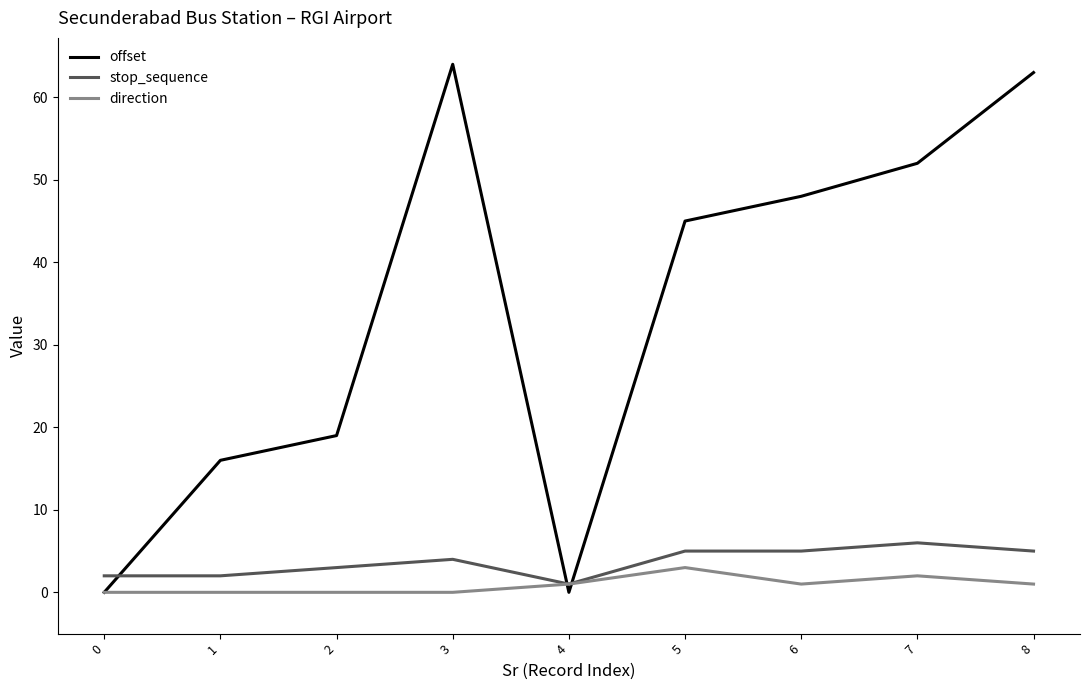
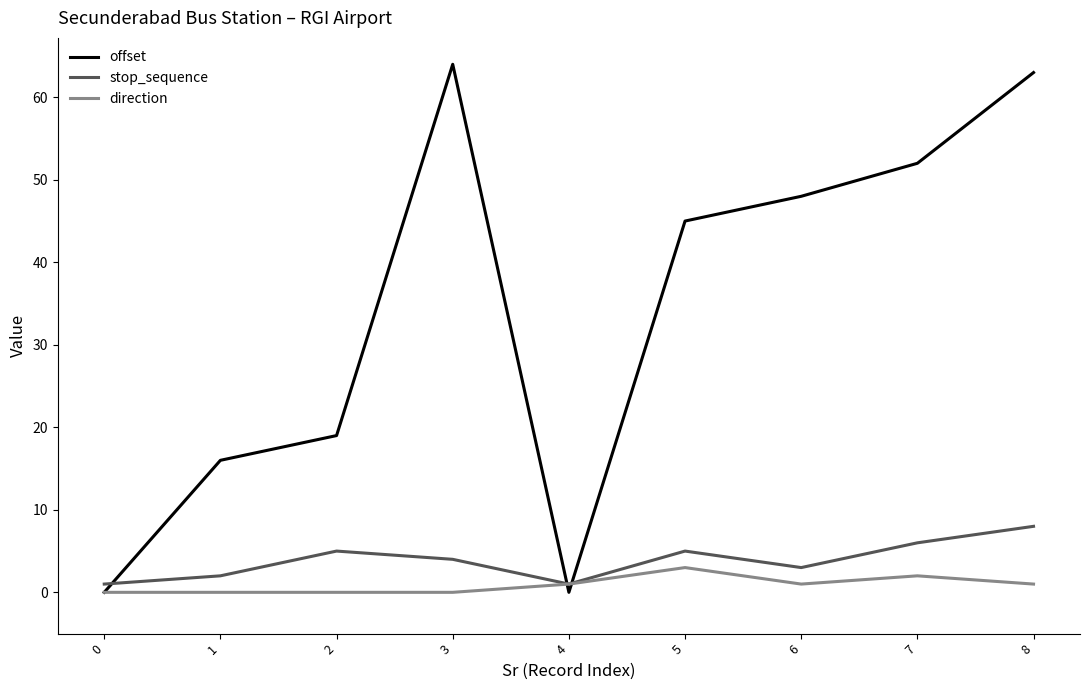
  {
    "offset": {
      "1": 16,
      "2": 19,
      "3": 64,
      "4": 0,
      "5": 45,
      "6": 48,
      "7": 52,
      "8": 63
    },
    "stop_sequence": {
-     "0": 2,
+     "0": 1,
      "1": 2,
-     "2": 3,
+     "2": 5,
      "3": 4,
      "5": 5,
-     "6": 5,
+     "6": 3,
      "7": 6,
-     "8": 5
+     "8": 8
    },
    "direction": {
      "1": 0,
      "2": 0,
      "3": 0,
      "5": 3,
      "6": 1,
      "7": 2,
      "8": 1
    }
  }
